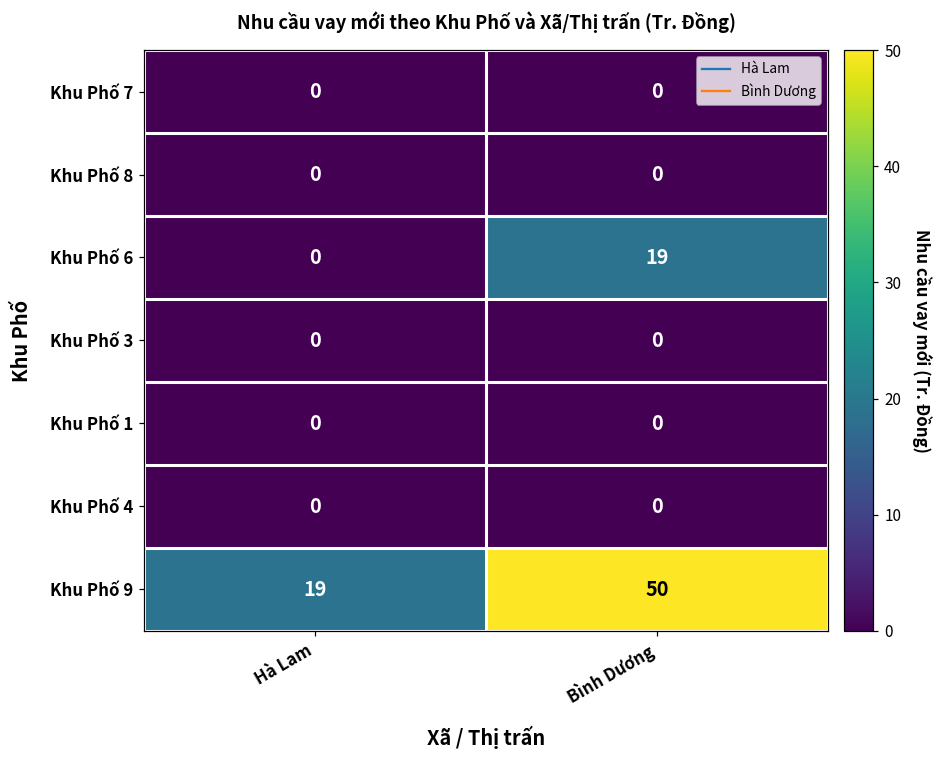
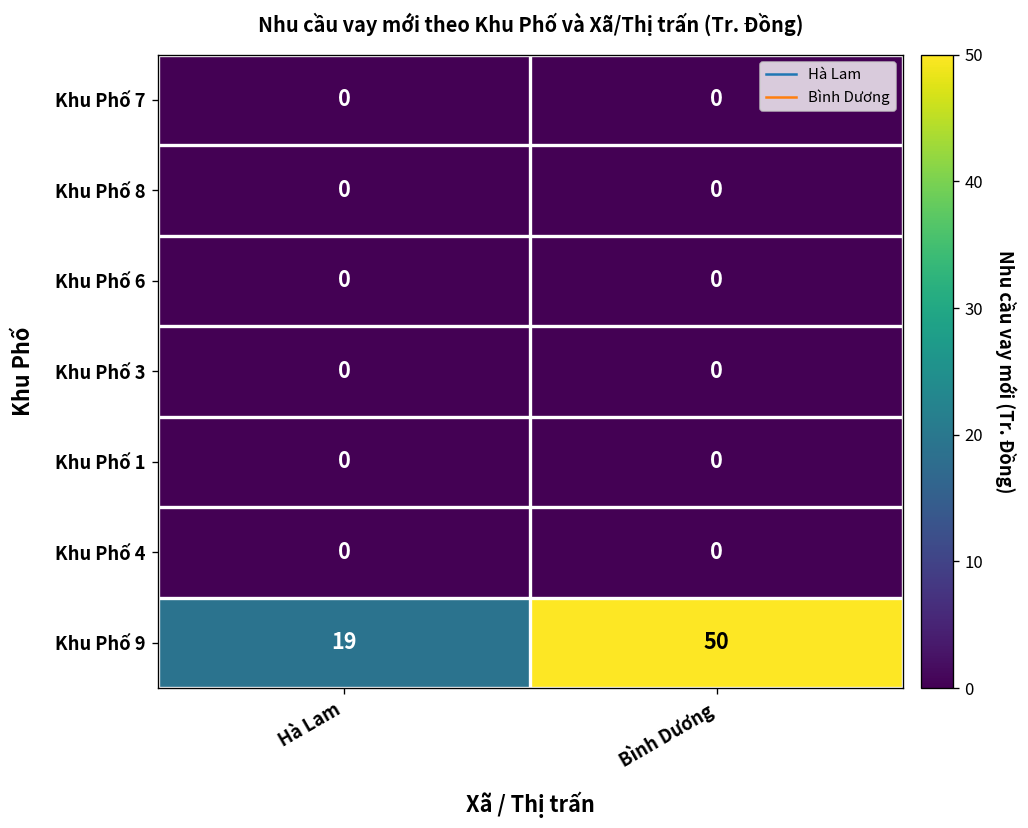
  {
    "Khu Phố 7": {
      "Hà Lam": 0,
      "Bình Dương": 0
    },
    "Khu Phố 8": {
      "Hà Lam": 0,
      "Bình Dương": 0
    },
    "Khu Phố 6": {
      "Hà Lam": 0,
-     "Bình Dương": 19
+     "Bình Dương": 0
    },
    "Khu Phố 3": {
      "Hà Lam": 0,
      "Bình Dương": 0
    },
    "Khu Phố 1": {
      "Hà Lam": 0,
      "Bình Dương": 0
    },
    "Khu Phố 4": {
      "Hà Lam": 0,
      "Bình Dương": 0
    },
    "Khu Phố 9": {
      "Hà Lam": 19,
      "Bình Dương": 50
    }
  }
